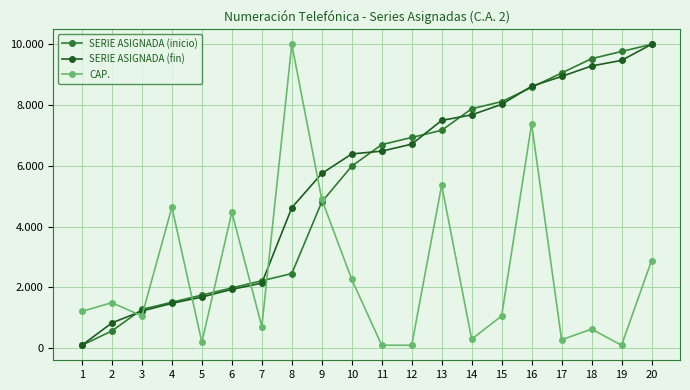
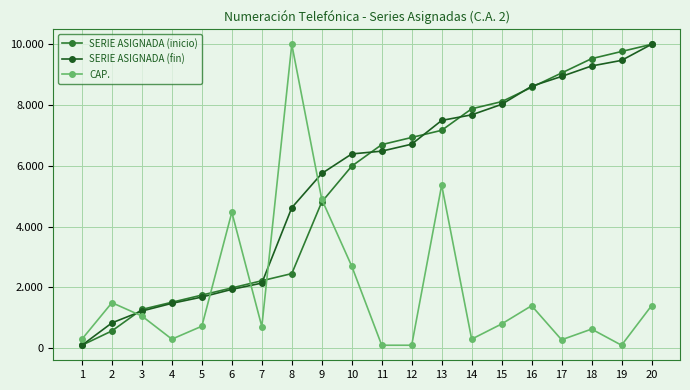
  {
    "CAP.": {
-     "1": 1.2,
+     "1": 0.3,
      "2": 1.5,
      "3": 1.1,
-     "4": 4.6,
-     "5": 0.2,
+     "4": 0.3,
+     "5": 0.7,
      "6": 4.5,
      "7": 0.7,
      "8": 10.0,
      "9": 4.9,
-     "10": 2.3,
+     "10": 2.7,
      "11": 0.1,
      "12": 0.1,
      "13": 5.4,
      "14": 0.3,
-     "15": 1.1,
-     "16": 7.4,
+     "15": 0.8,
+     "16": 1.4,
      "17": 0.3,
      "18": 0.6,
      "19": 0.1,
-     "20": 2.9
+     "20": 1.4
    }
  }
